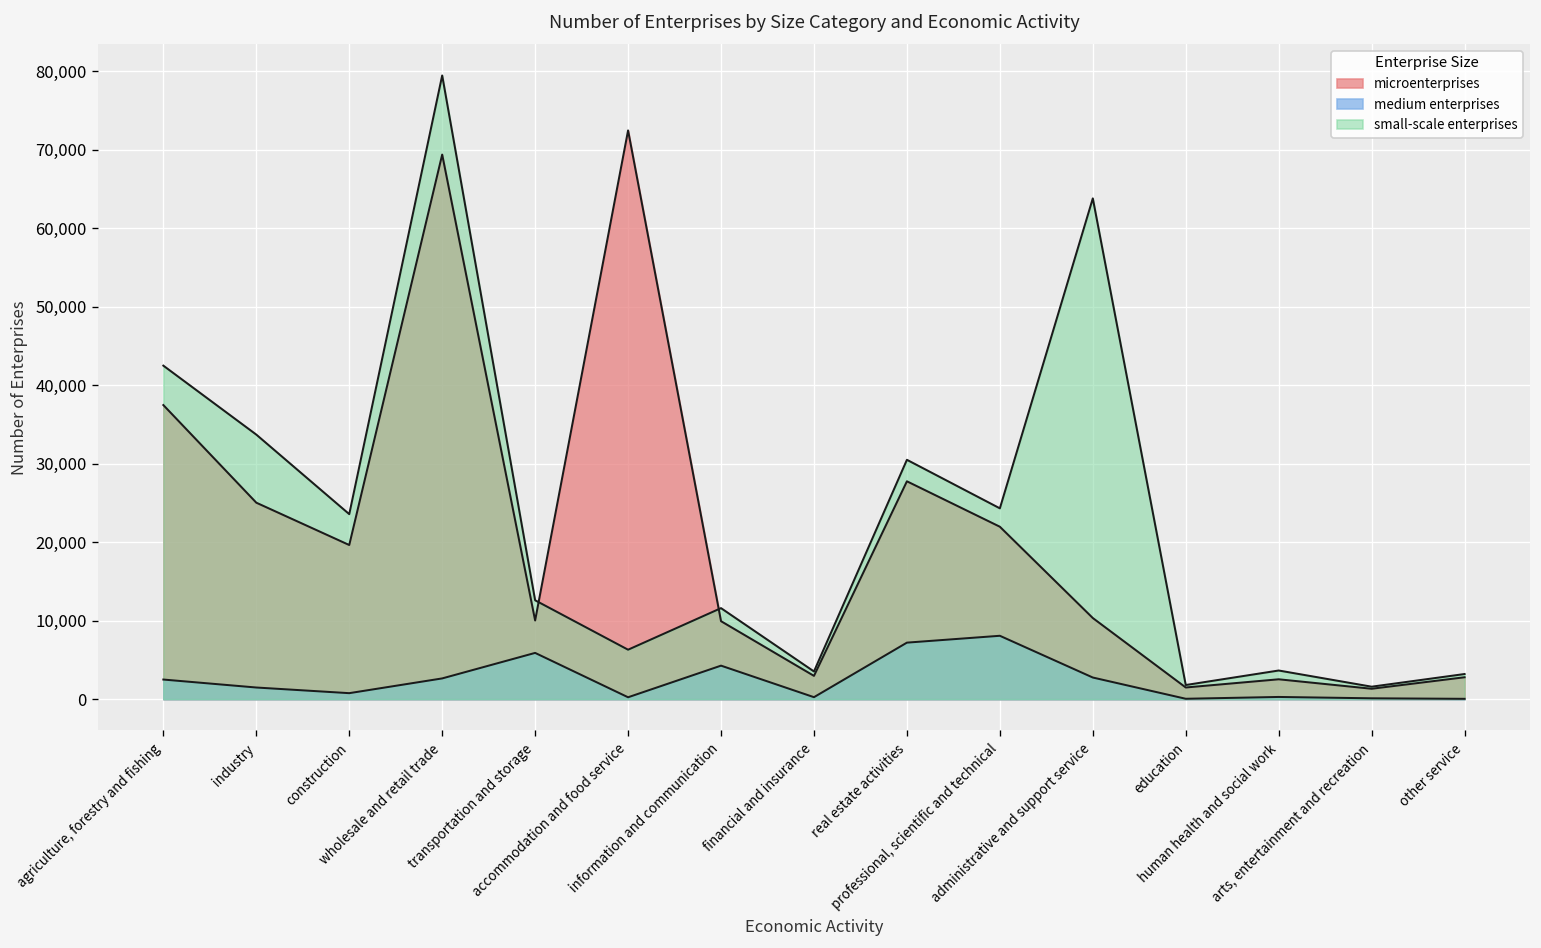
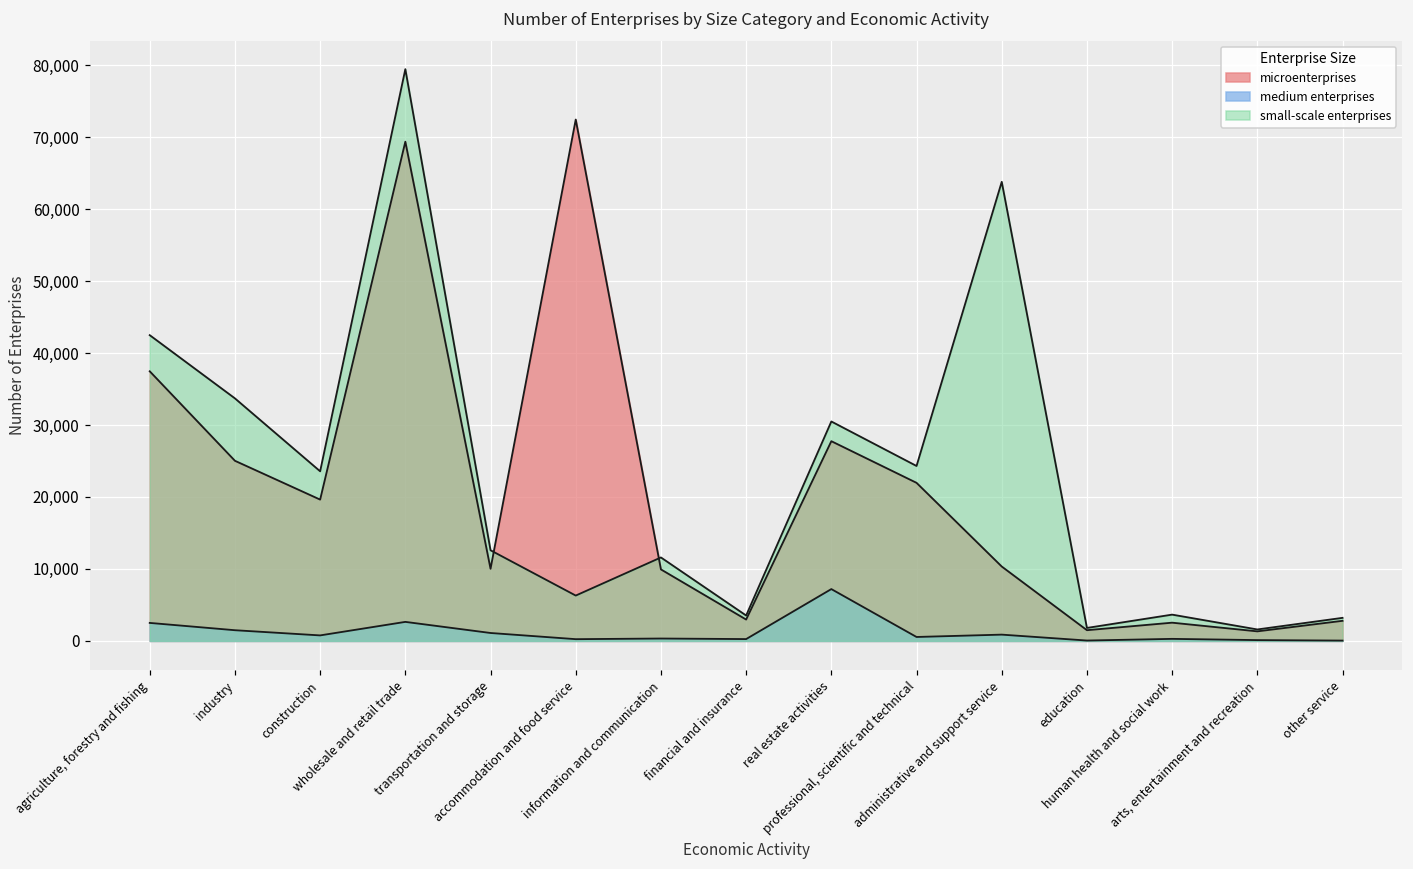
  {
    "microenterprises": {
      "agriculture, forestry and fishing": "37,000",
      "industry": "25,000",
      "construction": "20,000",
      "wholesale and retail trade": "69,000",
      "transportation and storage": "10,000",
      "accommodation and food service": "72,000",
      "information and communication": "10,000",
      "financial and insurance": "3,000",
      "real estate activities": "28,000",
      "professional, scientific and technical": "22,000",
      "administrative and support service": "10,000",
      "human health and social work": "3,000",
      "other service": "3,000"
    },
    "medium enterprises": {
      "agriculture, forestry and fishing": "3,000",
      "industry": "1,000",
      "construction": "1,000",
      "wholesale and retail trade": "3,000",
-     "transportation and storage": "6,000",
+     "transportation and storage": "1,000",
      "accommodation and food service": "0",
-     "information and communication": "4,000",
+     "information and communication": "0",
      "financial and insurance": "0",
      "real estate activities": "7,000",
-     "professional, scientific and technical": "8,000",
-     "administrative and support service": "3,000",
+     "professional, scientific and technical": "1,000",
+     "administrative and support service": "1,000",
      "education": "0",
      "human health and social work": "0",
      "arts, entertainment and recreation": "0",
      "other service": "0"
    },
    "small-scale enterprises": {
      "agriculture, forestry and fishing": "42,000",
      "industry": "34,000",
      "construction": "24,000",
      "wholesale and retail trade": "79,000",
      "transportation and storage": "13,000",
      "accommodation and food service": "6,000",
      "information and communication": "12,000",
      "financial and insurance": "4,000",
      "real estate activities": "30,000",
      "professional, scientific and technical": "24,000",
      "administrative and support service": "64,000",
      "human health and social work": "4,000",
      "other service": "3,000"
    }
  }
